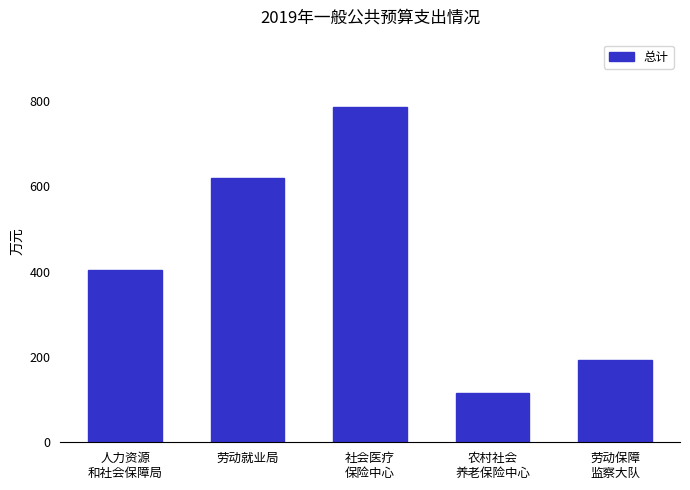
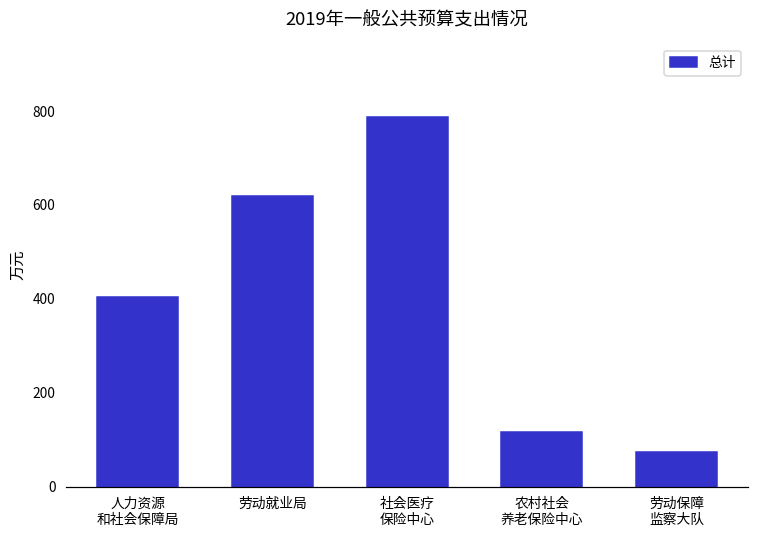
  {
    "人力资源 和社会保障局": 400,
    "劳动就业局": 620,
    "社会医疗 保险中心": 790,
    "农村社会 养老保险中心": 120,
-   "劳动保障 监察大队": 190
+   "劳动保障 监察大队": 70
  }
